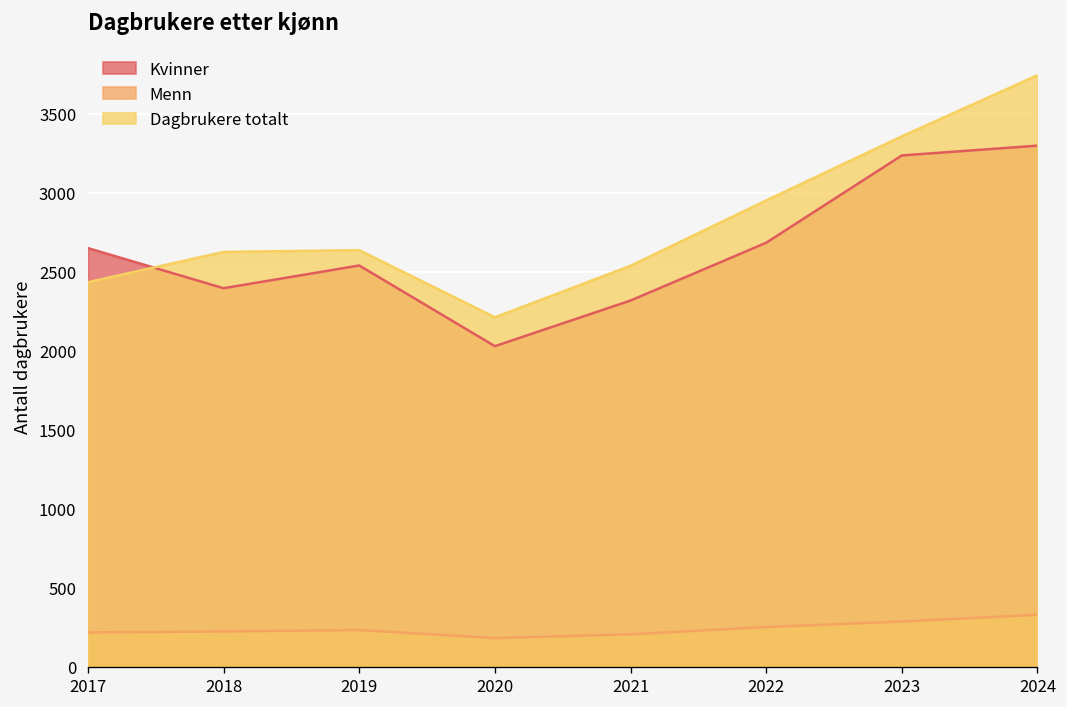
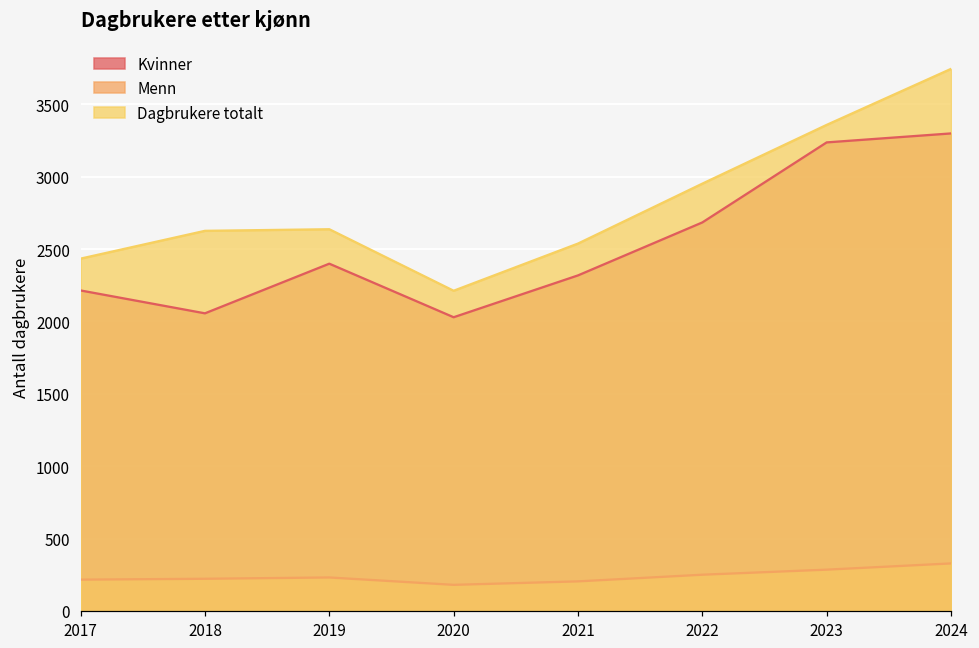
  {
    "Kvinner": {
-     "2017": 2650,
-     "2018": 2400,
-     "2019": 2540,
+     "2017": 2210,
+     "2018": 2060,
+     "2019": 2400,
      "2020": 2030,
      "2021": 2320,
      "2022": 2680,
      "2023": 3240,
      "2024": 3300
    }
  }
